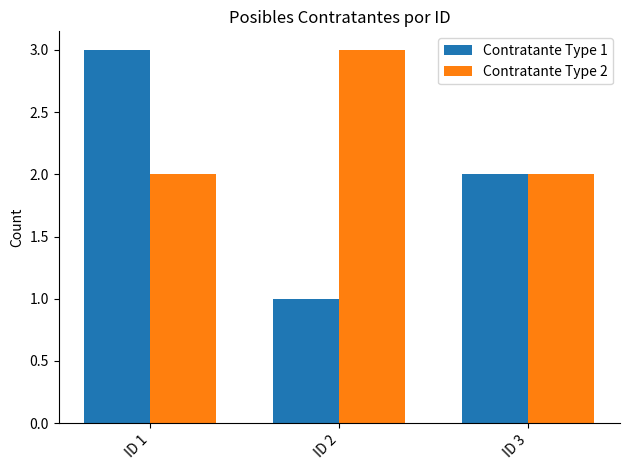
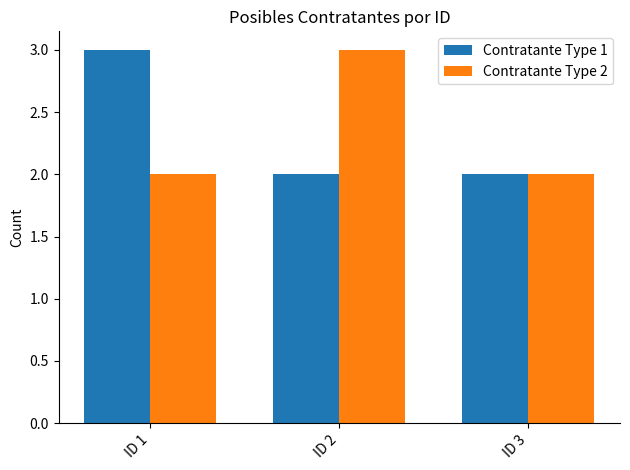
  {
    "Contratante Type 1": {
      "ID 1": 3,
-     "ID 2": 1,
+     "ID 2": 2,
      "ID 3": 2
    },
    "Contratante Type 2": {
      "ID 1": 2,
      "ID 2": 3,
      "ID 3": 2
    }
  }
